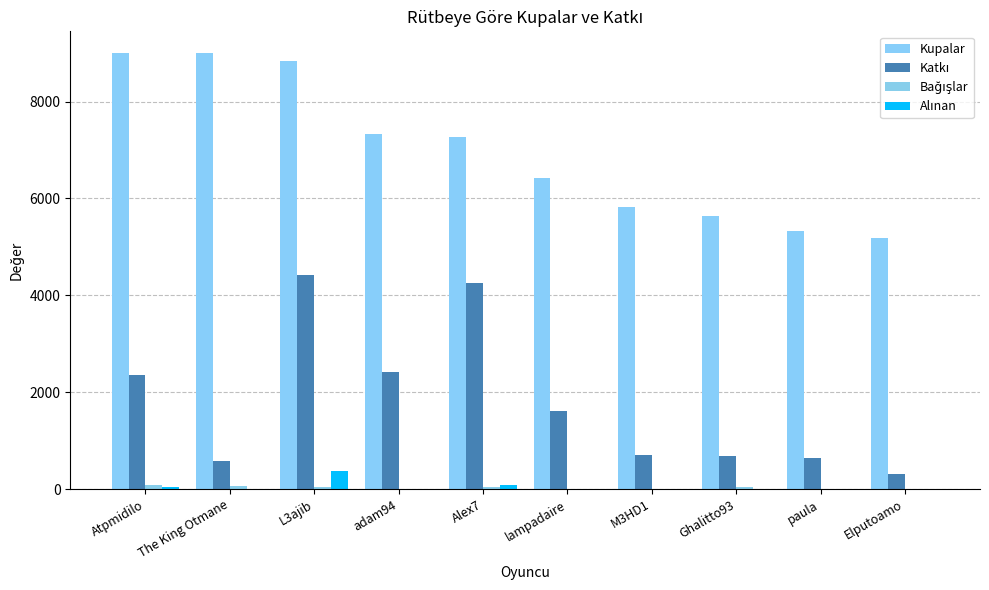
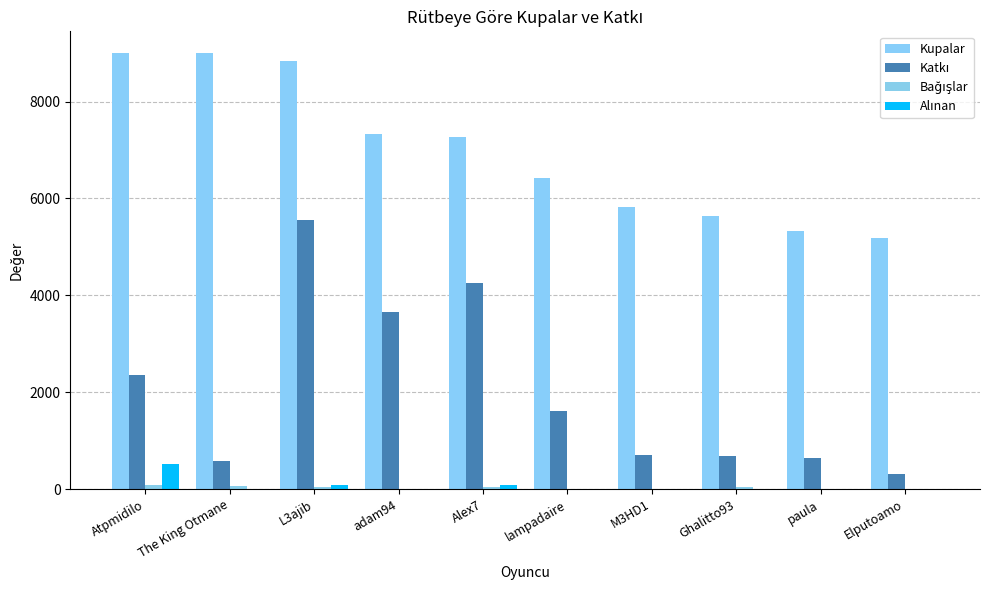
  {
    "Katkı": {
      "Atpmidilo": 2300,
      "The King Otmane": 600,
-     "L3ajib": 4400,
-     "adam94": 2400,
+     "L3ajib": 5600,
+     "adam94": 3700,
      "Alex7": 4300,
      "lampadaire": 1600,
      "M3HD1": 700,
      "Ghalitto93": 700,
      "paula": 600,
      "Elputoamo": 300
    },
    "Alınan": {
-     "Atpmidilo": 0,
+     "Atpmidilo": 500,
      "The King Otmane": 0,
-     "L3ajib": 400,
+     "L3ajib": 100,
      "adam94": 0,
      "Alex7": 100,
      "lampadaire": 0,
      "M3HD1": 0,
      "Ghalitto93": 0,
      "paula": 0,
      "Elputoamo": 0
    }
  }
